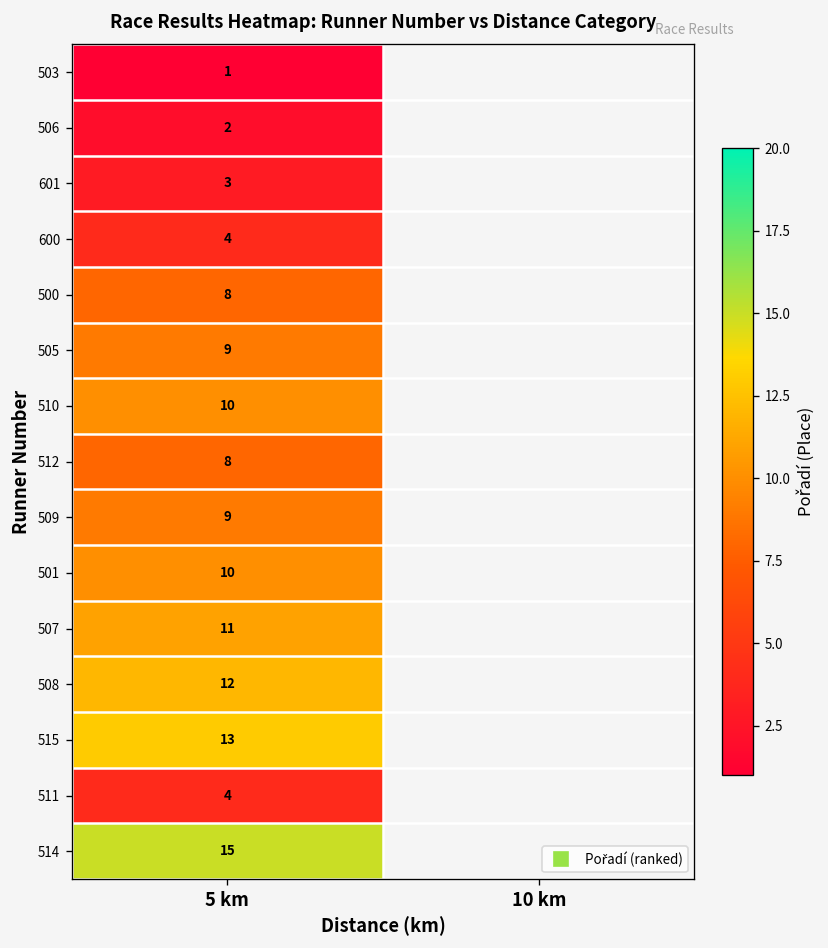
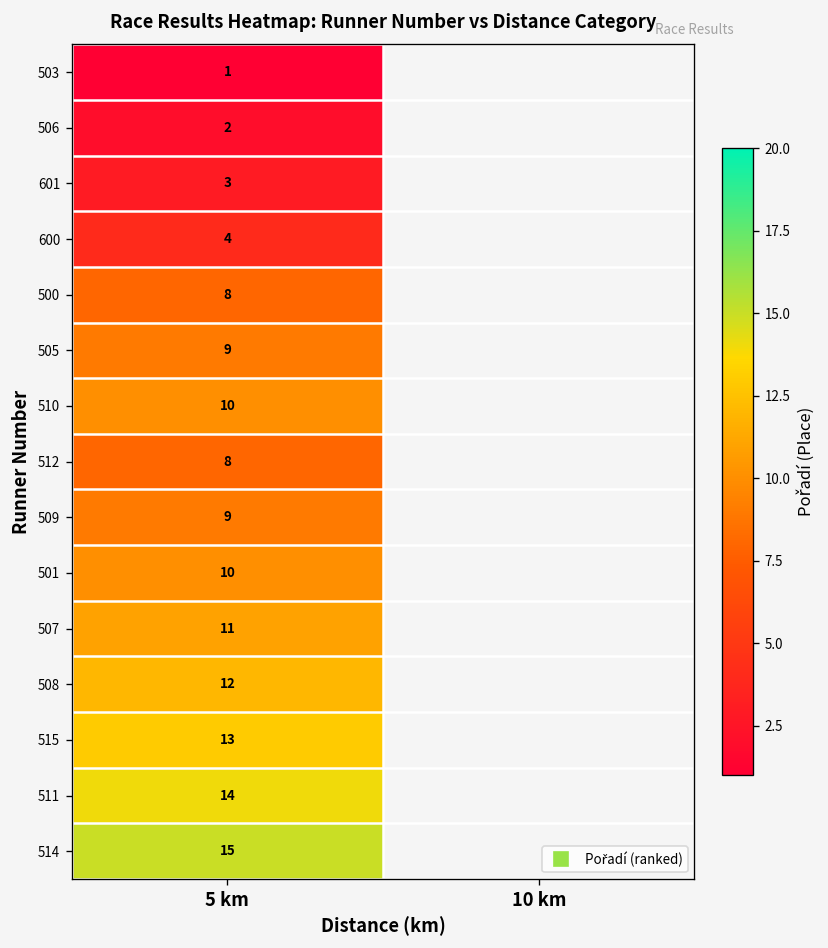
  {
    "503": {
      "5 km": 1
    },
    "506": {
      "5 km": 2
    },
    "601": {
      "5 km": 3
    },
    "600": {
      "5 km": 4
    },
    "500": {
      "5 km": 8
    },
    "505": {
      "5 km": 9
    },
    "510": {
      "5 km": 10
    },
    "512": {
      "5 km": 8
    },
    "509": {
      "5 km": 9
    },
    "501": {
      "5 km": 10
    },
    "507": {
      "5 km": 11
    },
    "508": {
      "5 km": 12
    },
    "515": {
      "5 km": 13
    },
    "511": {
-     "5 km": 4
+     "5 km": 14
    },
    "514": {
      "5 km": 15
    }
  }
